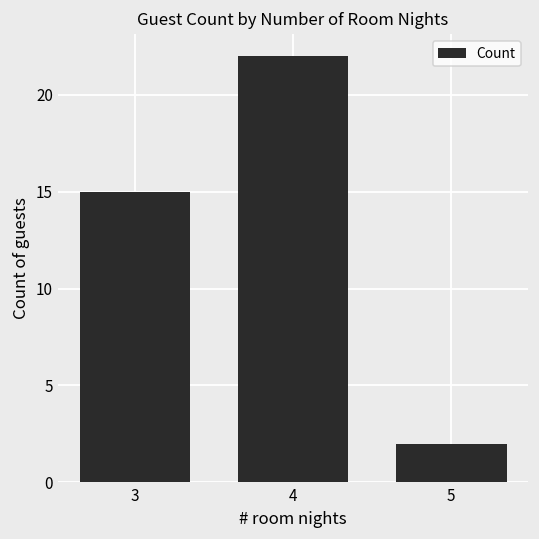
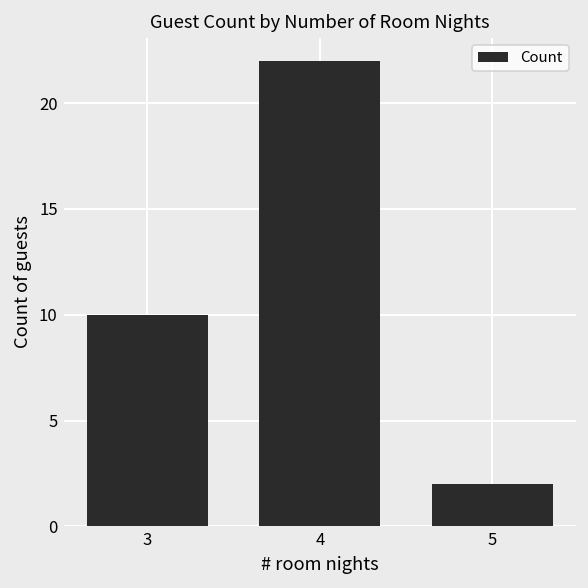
  {
-   "3": 15,
+   "3": 10,
    "4": 22,
    "5": 2
  }
